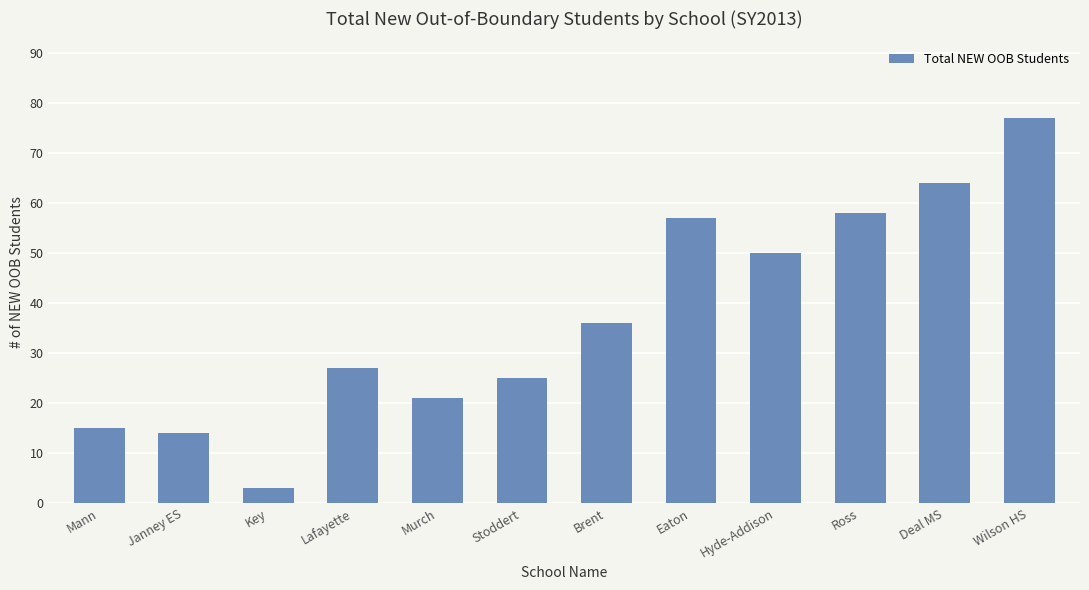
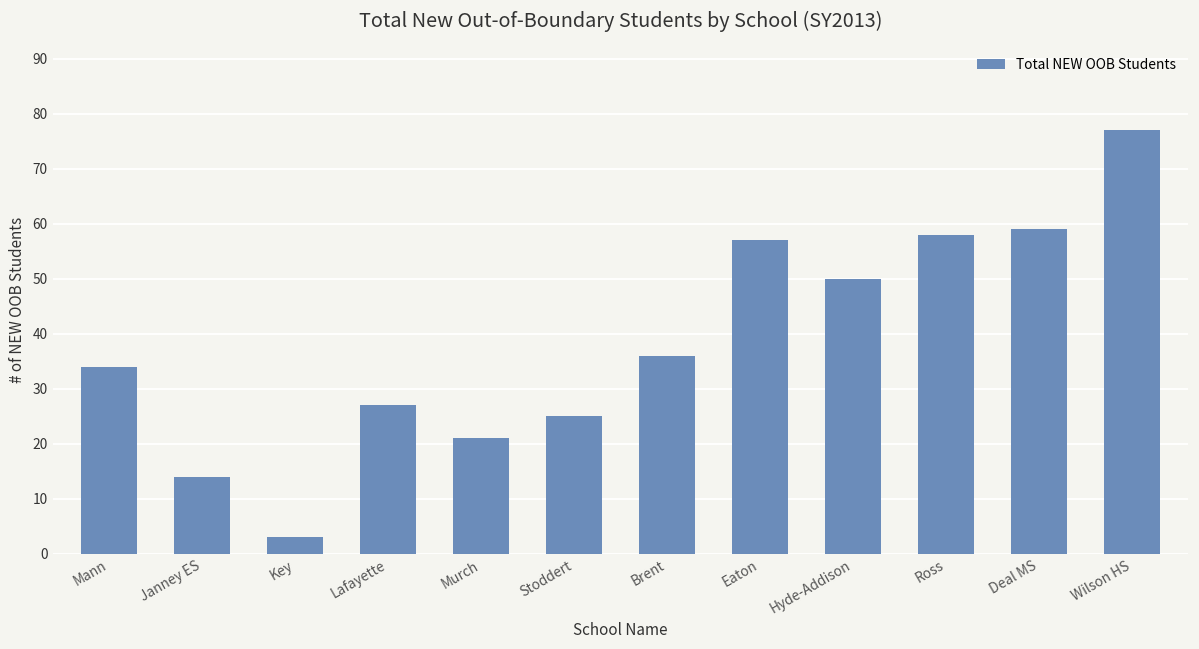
  {
-   "Mann": 15,
+   "Mann": 34,
    "Janney ES": 14,
    "Key": 3,
    "Lafayette": 27,
    "Murch": 21,
    "Stoddert": 25,
    "Brent": 36,
    "Eaton": 57,
    "Hyde-Addison": 50,
    "Ross": 58,
-   "Deal MS": 64,
+   "Deal MS": 59,
    "Wilson HS": 77
  }
